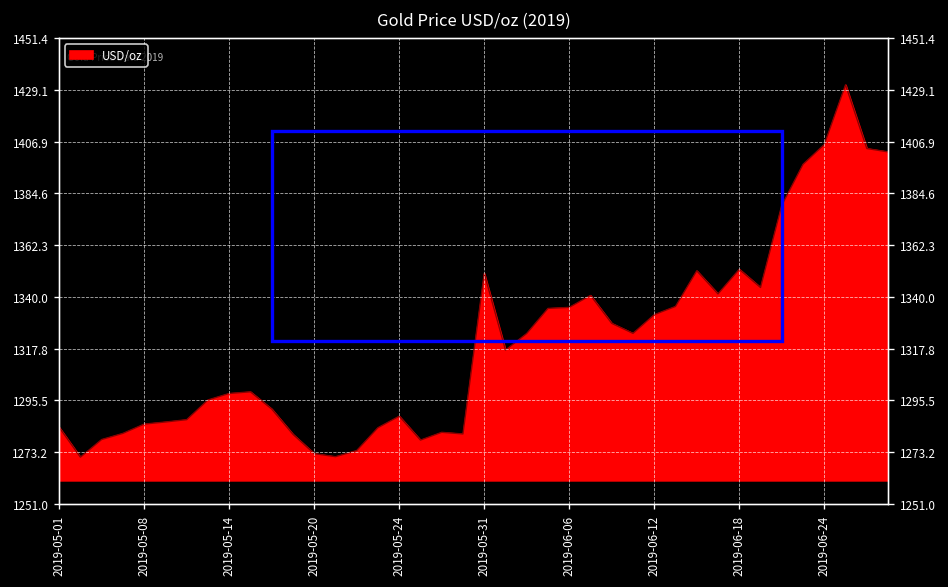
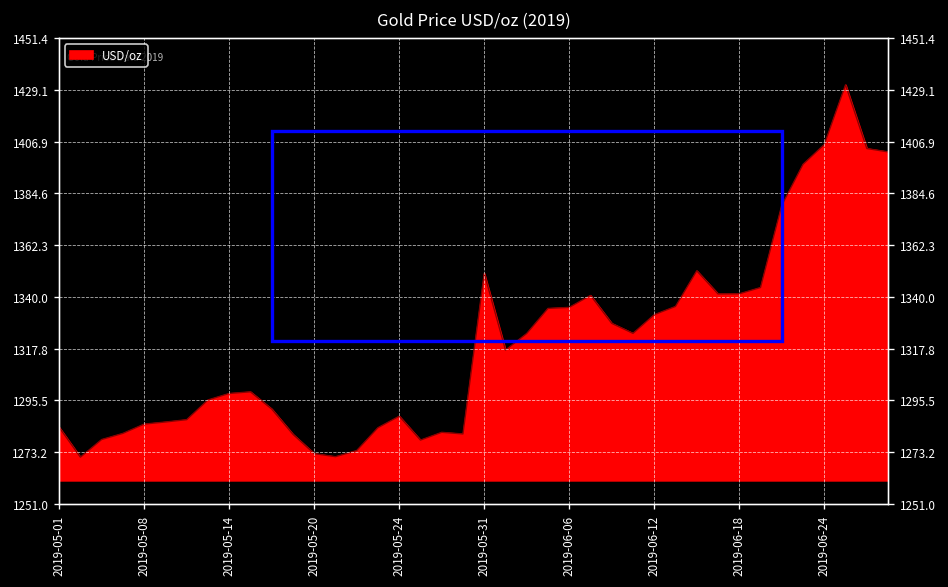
  {
    "2019-05-01": 1284,
    "2019-05-08": 1285,
    "2019-05-14": 1298,
    "2019-05-20": 1272,
    "2019-05-24": 1289,
    "2019-05-31": 1350,
    "2019-06-06": 1336,
    "2019-06-12": 1332,
-   "2019-06-18": 1352,
+   "2019-06-18": 1341,
    "2019-06-24": 1406
  }
